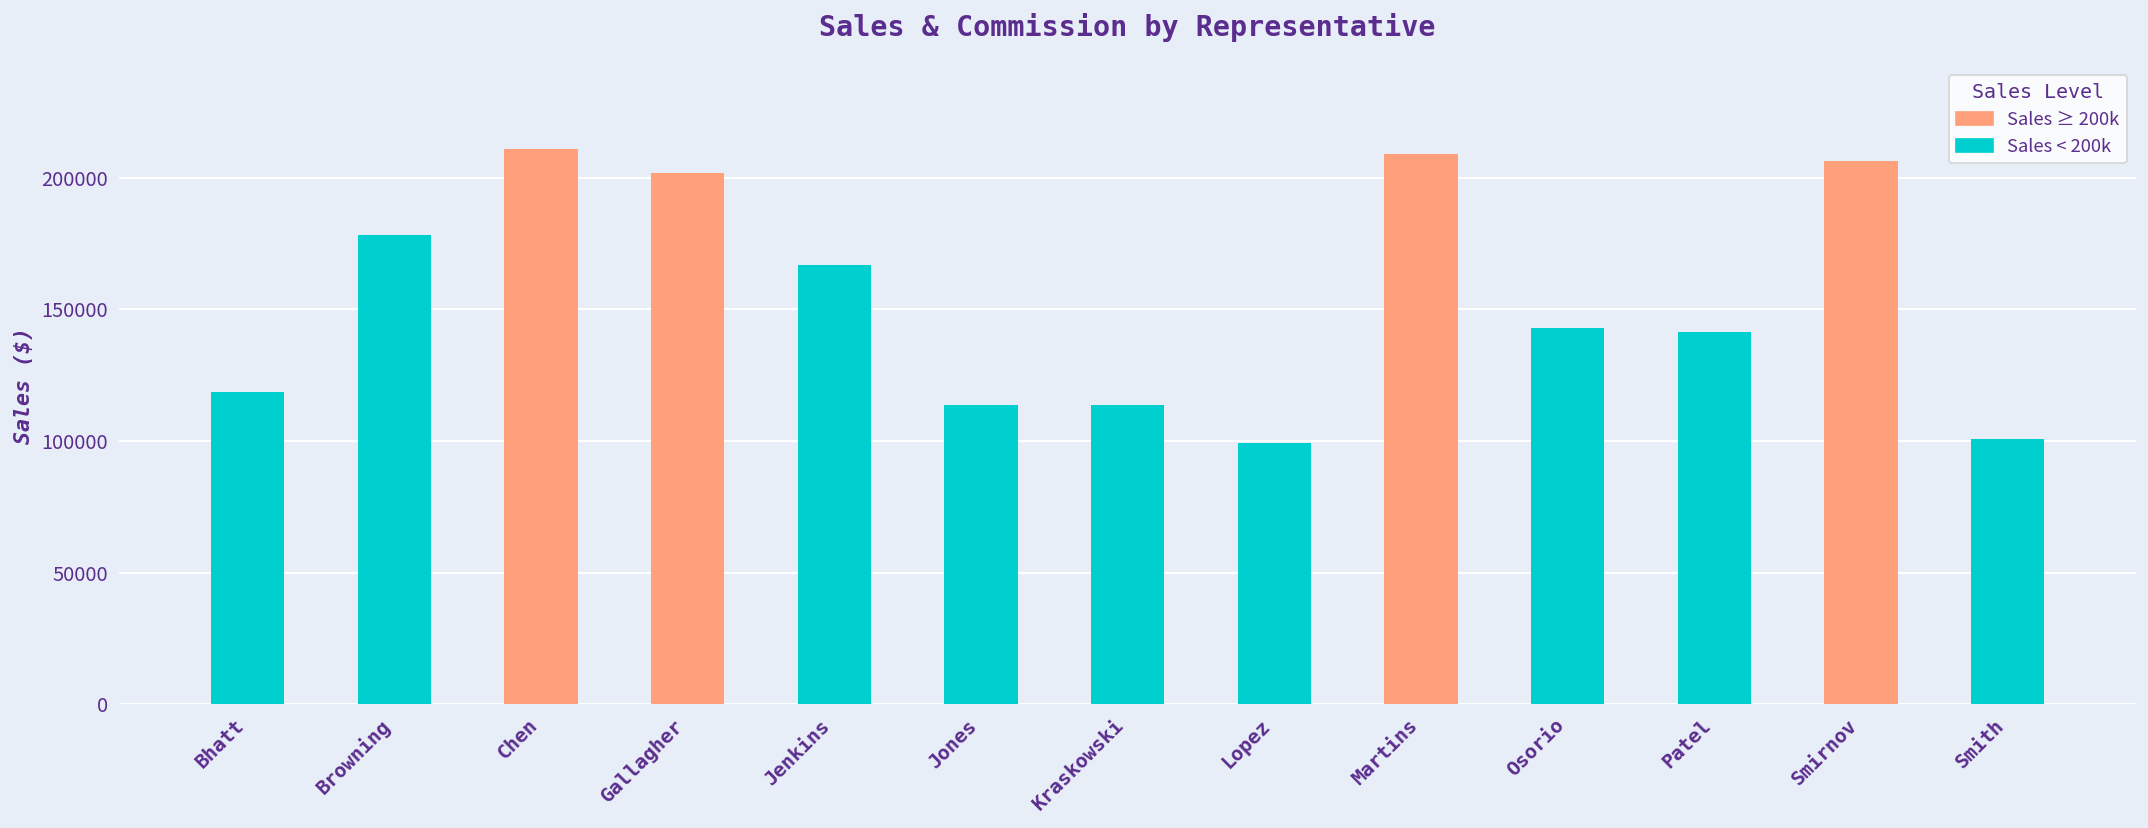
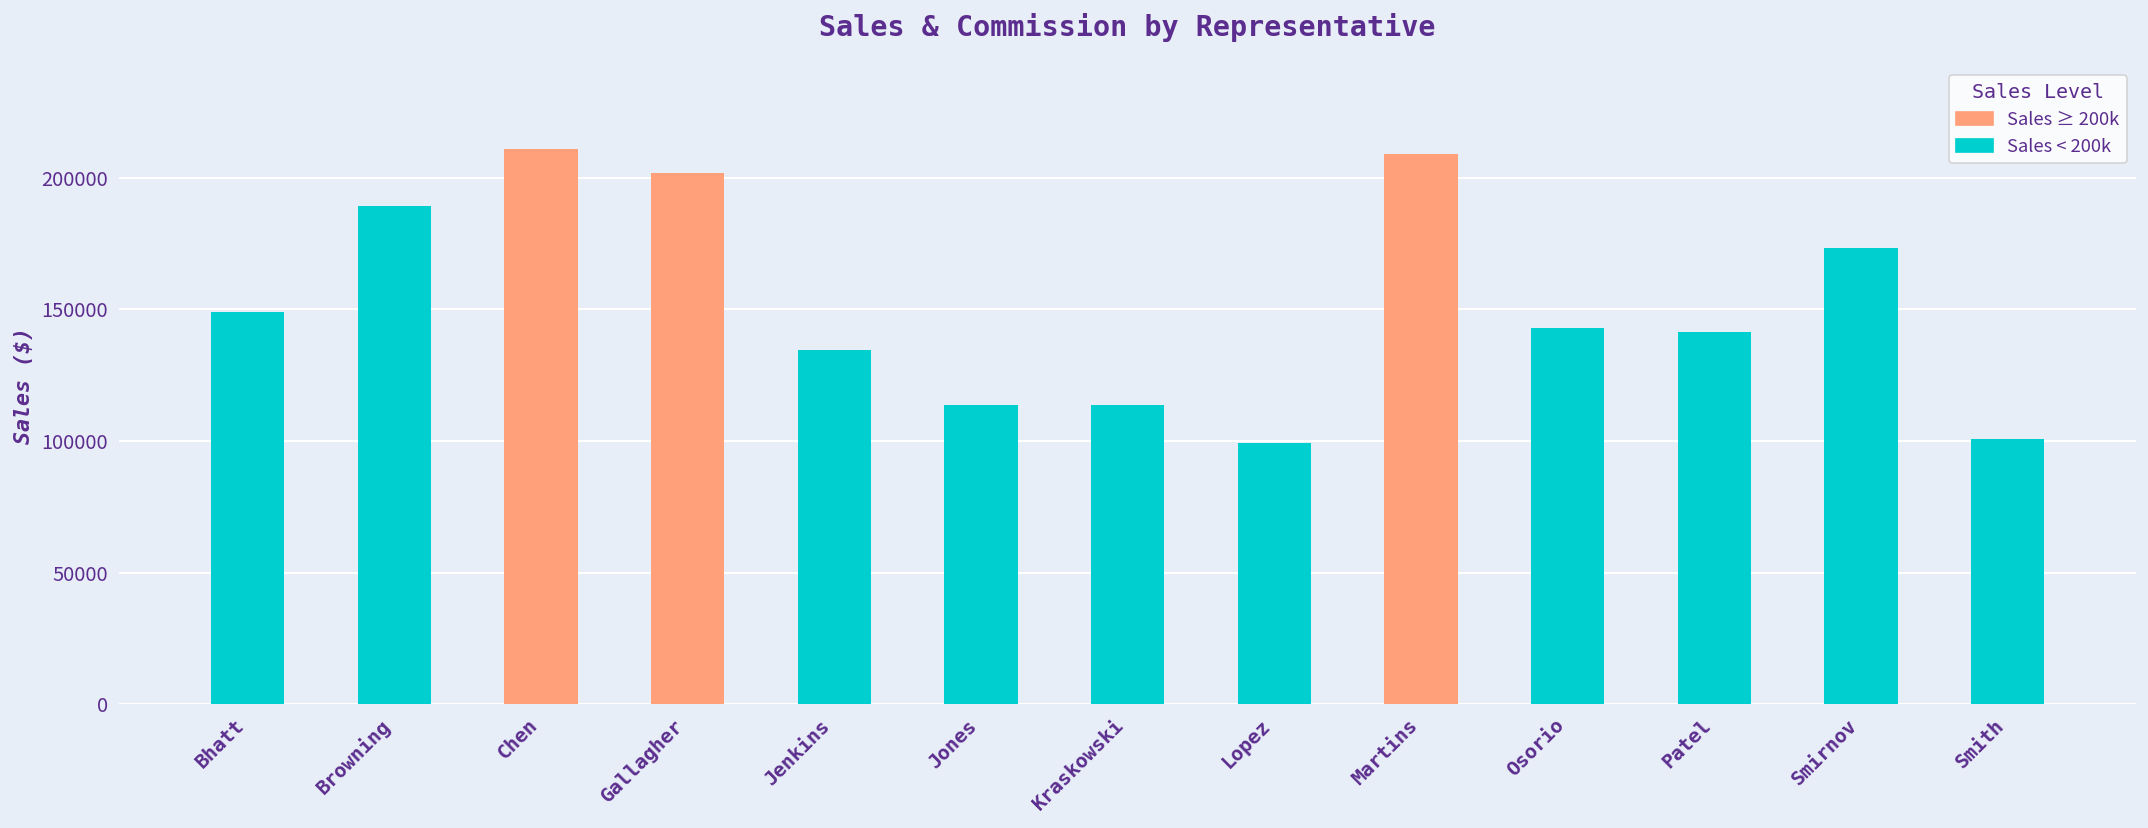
  {
-   "Bhatt": 119000,
-   "Browning": 178000,
+   "Bhatt": 149000,
+   "Browning": 189000,
    "Chen": 211000,
    "Gallagher": 202000,
-   "Jenkins": 167000,
+   "Jenkins": 135000,
    "Jones": 114000,
    "Kraskowski": 113000,
    "Lopez": 99000,
    "Martins": 209000,
    "Osorio": 143000,
    "Patel": 141000,
-   "Smirnov": 206000,
+   "Smirnov": 173000,
    "Smith": 101000
  }
